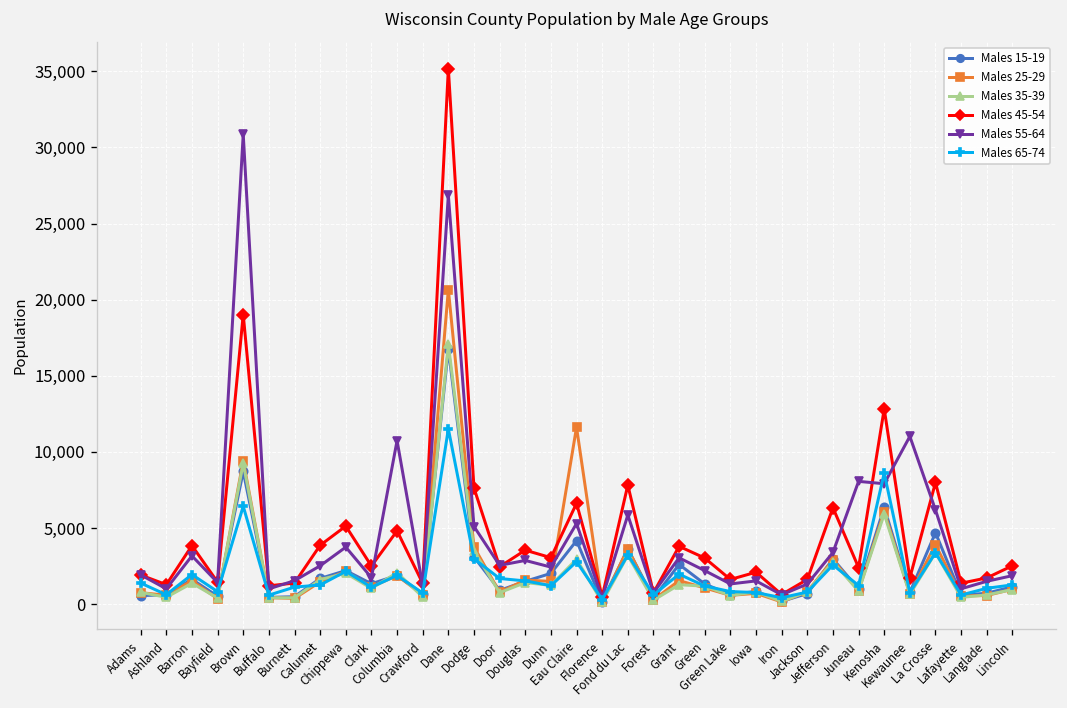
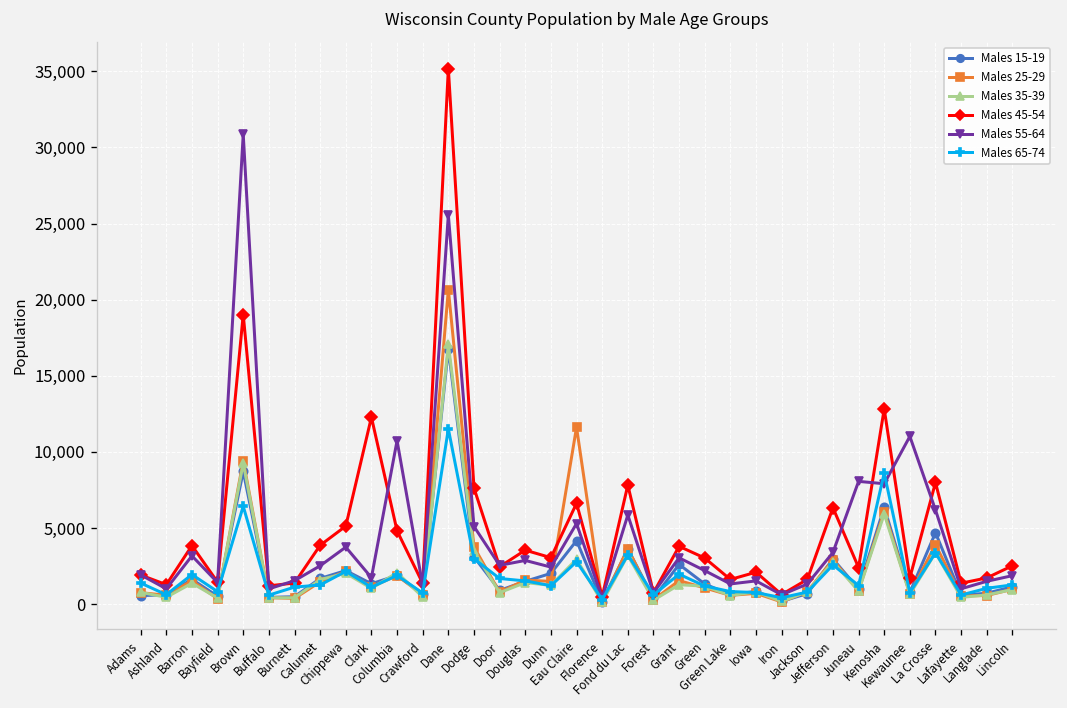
  {
    "Males 15-19": {
      "Brown": "8,700",
      "Clark": "1,300",
      "Dane": "16,800",
      "Dunn": "2,000",
      "Eau Claire": "4,200",
      "Grant": "2,600",
      "Kenosha": "6,400",
      "La Crosse": "4,700"
    },
    "Males 25-29": {
      "Dane": "20,700",
      "Dodge": "3,800",
      "Dunn": "1,500",
      "Eau Claire": "11,600",
      "Grant": "1,600",
      "La Crosse": "3,900"
    },
    "Males 35-39": {
      "Dane": "17,100",
      "Dodge": "3,500",
      "Grant": "1,300"
    },
    "Males 45-54": {
      "Ashland": "1,300",
      "Barron": "3,800",
      "Brown": "19,000",
      "Calumet": "3,900",
      "Chippewa": "5,100",
-     "Clark": "2,500",
+     "Clark": "12,300",
      "Columbia": "4,800",
      "Dane": "35,200",
      "Dodge": "7,600",
      "Douglas": "3,500",
      "Dunn": "3,100",
      "Eau Claire": "6,600",
      "Fond du Lac": "7,800",
      "Grant": "3,800",
      "Green": "3,000",
      "Green Lake": "1,600",
      "Iowa": "2,100",
      "Jackson": "1,600",
      "Jefferson": "6,300",
      "Juneau": "2,400",
      "Kenosha": "12,800",
      "Kewaunee": "1,700",
      "La Crosse": "8,000",
      "Lafayette": "1,400",
      "Langlade": "1,700",
      "Lincoln": "2,500"
    },
    "Males 55-64": {
      "Ashland": "1,000",
      "Barron": "3,200",
      "Brown": "30,900",
      "Calumet": "2,500",
      "Chippewa": "3,700",
      "Clark": "1,700",
      "Columbia": "10,700",
-     "Dane": "26,900",
+     "Dane": "25,600",
      "Dodge": "5,100",
      "Douglas": "2,900",
      "Dunn": "2,400",
      "Eau Claire": "5,300",
      "Fond du Lac": "5,900",
      "Grant": "3,000",
      "Green": "2,200",
      "Green Lake": "1,300",
      "Iowa": "1,500",
      "Jackson": "1,300",
      "Jefferson": "3,400",
      "Juneau": "8,100",
      "Kenosha": "7,900",
      "Kewaunee": "11,000",
      "La Crosse": "6,200",
      "Lafayette": "1,000",
      "Langlade": "1,500",
      "Lincoln": "1,900"
    },
    "Males 65-74": {
      "Adams": "1,400",
      "Barron": "1,900",
      "Bayfield": "800",
      "Brown": "6,400",
      "Burnett": "1,100",
      "Calumet": "1,300",
      "Dane": "11,500",
      "Door": "1,700",
      "Grant": "2,000",
      "Jefferson": "2,600",
      "Juneau": "1,200",
      "Kenosha": "8,600",
      "Langlade": "1,000"
    }
  }
